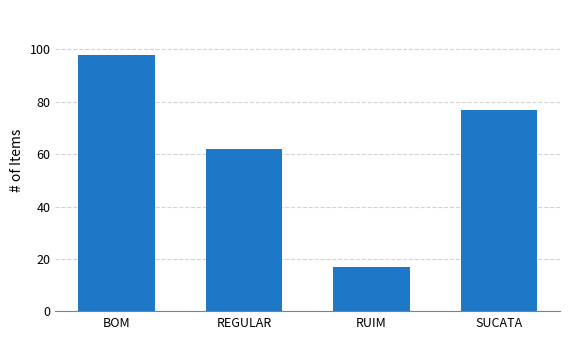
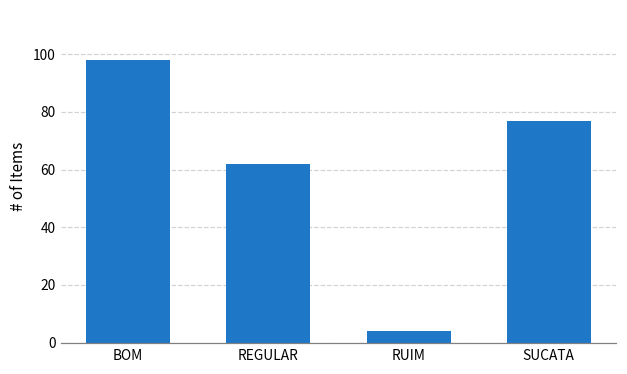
  {
    "BOM": 98,
    "REGULAR": 62,
-   "RUIM": 17,
+   "RUIM": 4,
    "SUCATA": 77
  }
